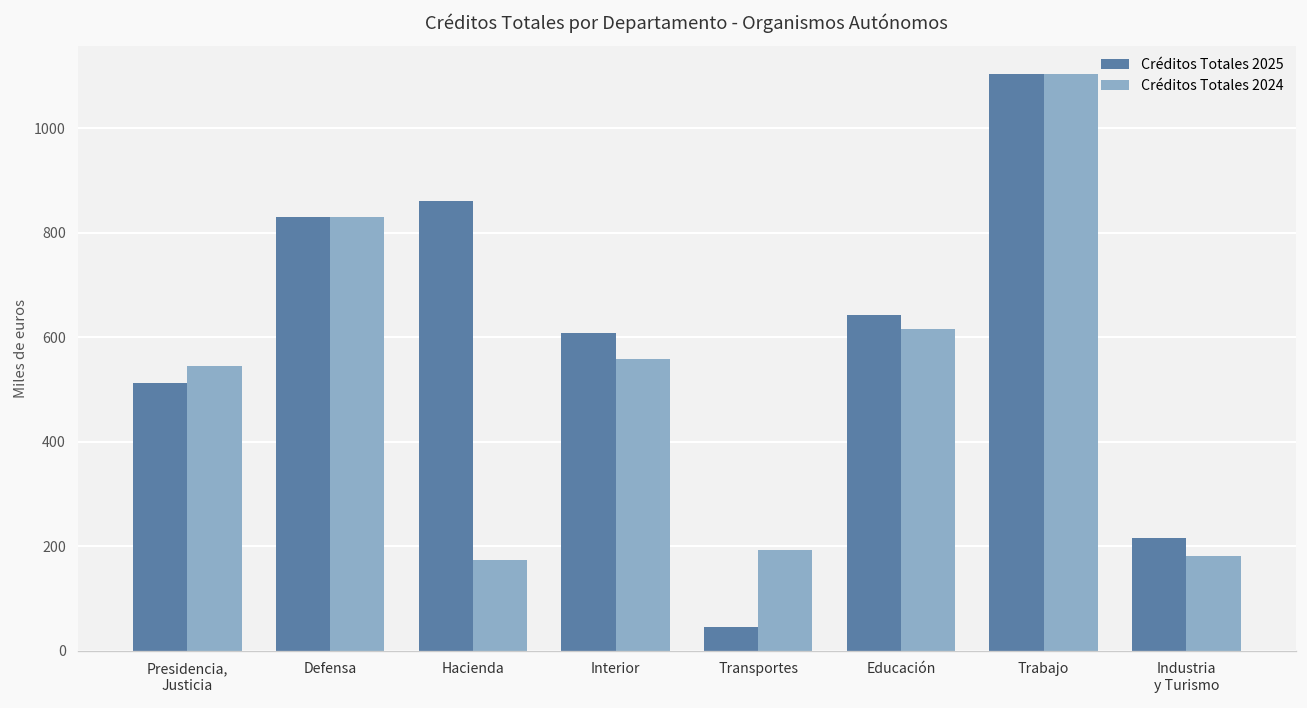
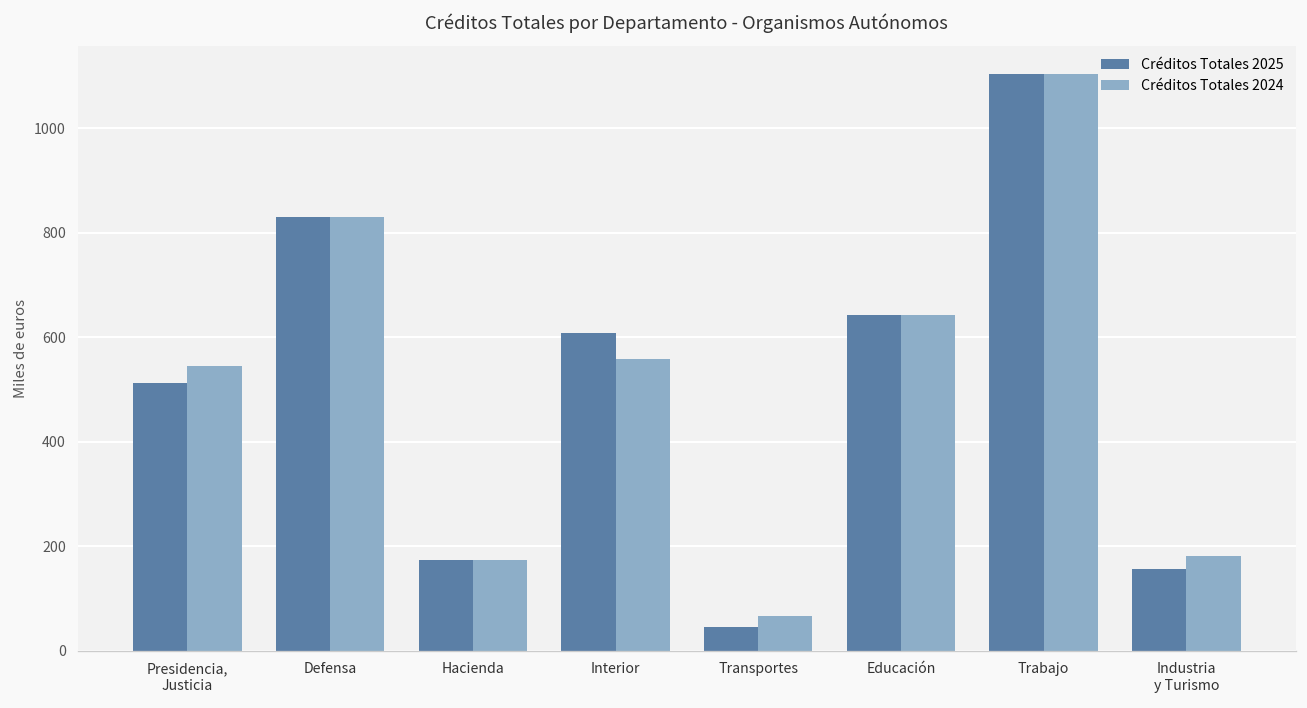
  {
    "Créditos Totales 2025": {
      "Presidencia, Justicia": 510,
      "Defensa": 830,
-     "Hacienda": 860,
+     "Hacienda": 170,
      "Interior": 610,
      "Transportes": 50,
      "Educación": 640,
      "Trabajo": 1100,
-     "Industria y Turismo": 220
+     "Industria y Turismo": 160
    },
    "Créditos Totales 2024": {
      "Presidencia, Justicia": 550,
      "Defensa": 830,
      "Hacienda": 170,
      "Interior": 560,
-     "Transportes": 190,
-     "Educación": 620,
+     "Transportes": 70,
+     "Educación": 640,
      "Trabajo": 1100,
      "Industria y Turismo": 180
    }
  }
